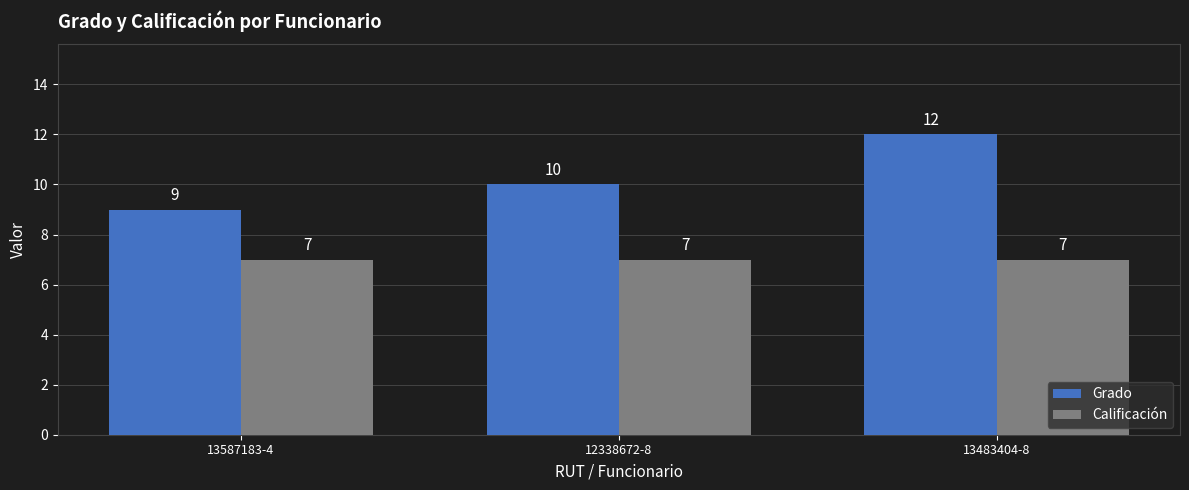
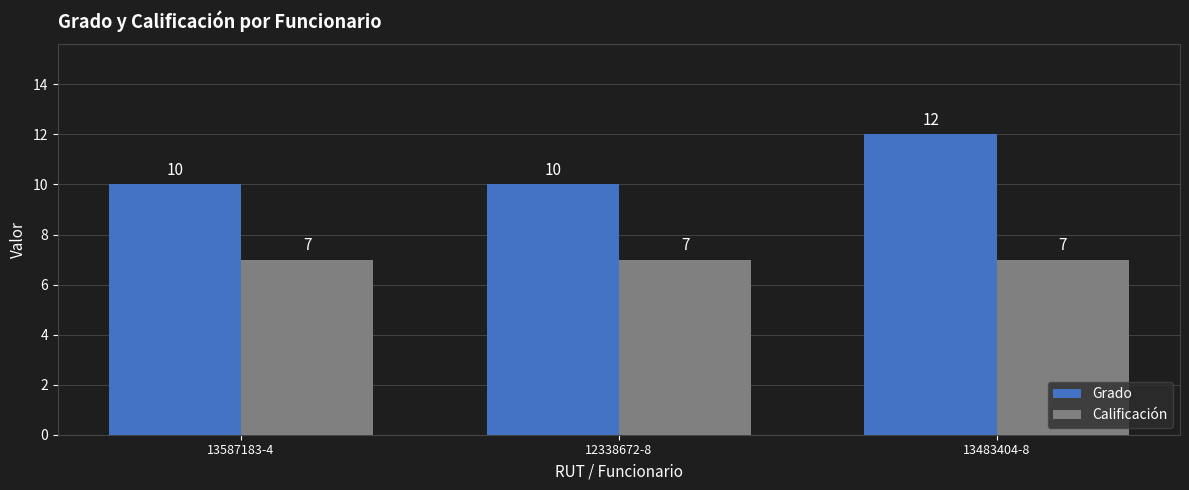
  {
    "Grado": {
-     "13587183-4": 9,
+     "13587183-4": 10,
      "12338672-8": 10,
      "13483404-8": 12
    },
    "Calificación": {
      "13587183-4": 7,
      "12338672-8": 7,
      "13483404-8": 7
    }
  }
